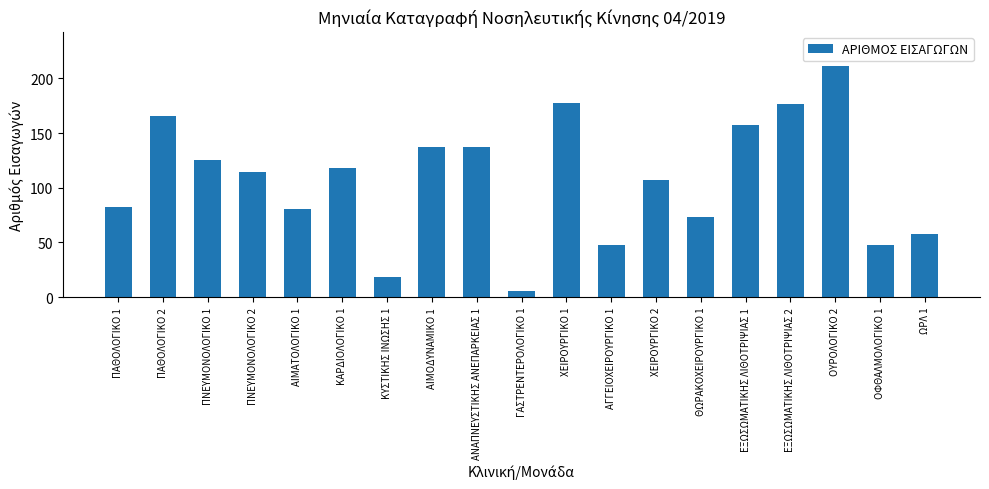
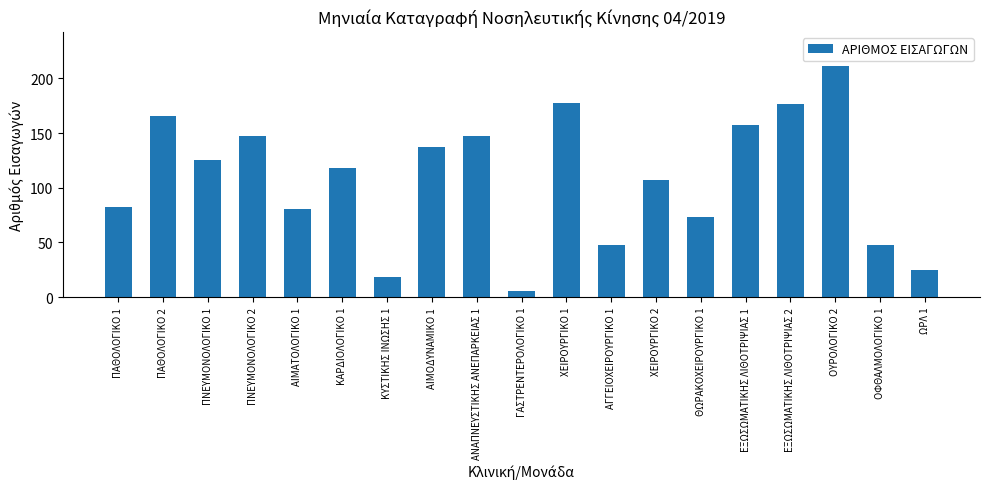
  {
    "ΠΑΘΟΛΟΓΙΚΟ 1": 82,
    "ΠΑΘΟΛΟΓΙΚΟ 2": 166,
    "ΠΝΕΥΜΟΝΟΛΟΓΙΚΟ 1": 125,
-   "ΠΝΕΥΜΟΝΟΛΟΓΙΚΟ 2": 114,
+   "ΠΝΕΥΜΟΝΟΛΟΓΙΚΟ 2": 147,
    "ΑΙΜΑΤΟΛΟΓΙΚΟ 1": 81,
    "ΚΑΡΔΙΟΛΟΓΙΚΟ 1": 118,
    "ΚΥΣΤΙΚΗΣ ΙΝΩΣΗΣ 1": 18,
    "ΑΙΜΟΔΥΝΑΜΙΚΟ 1": 137,
-   "ΑΝΑΠΝΕΥΣΤΙΚΗΣ ΑΝΕΠΑΡΚΕΙΑΣ 1": 137,
+   "ΑΝΑΠΝΕΥΣΤΙΚΗΣ ΑΝΕΠΑΡΚΕΙΑΣ 1": 147,
    "ΓΑΣΤΡΕΝΤΕΡΟΛΟΓΙΚΟ 1": 6,
    "ΧΕΙΡΟΥΡΓΙΚΟ 1": 178,
    "ΑΓΓΕΙΟΧΕΙΡΟΥΡΓΙΚΟ 1": 48,
    "ΧΕΙΡΟΥΡΓΙΚΟ 2": 107,
    "ΘΩΡΑΚΟΧΕΙΡΟΥΡΓΙΚΟ 1": 73,
    "ΕΞΩΣΩΜΑΤΙΚΗΣ ΛΙΘΟΤΡΙΨΙΑΣ 1": 157,
    "ΕΞΩΣΩΜΑΤΙΚΗΣ ΛΙΘΟΤΡΙΨΙΑΣ 2": 177,
    "ΟΥΡΟΛΟΓΙΚΟ 2": 211,
    "ΟΦΘΑΛΜΟΛΟΓΙΚΟ 1": 48,
-   "ΩΡΛ 1": 58
+   "ΩΡΛ 1": 25
  }
